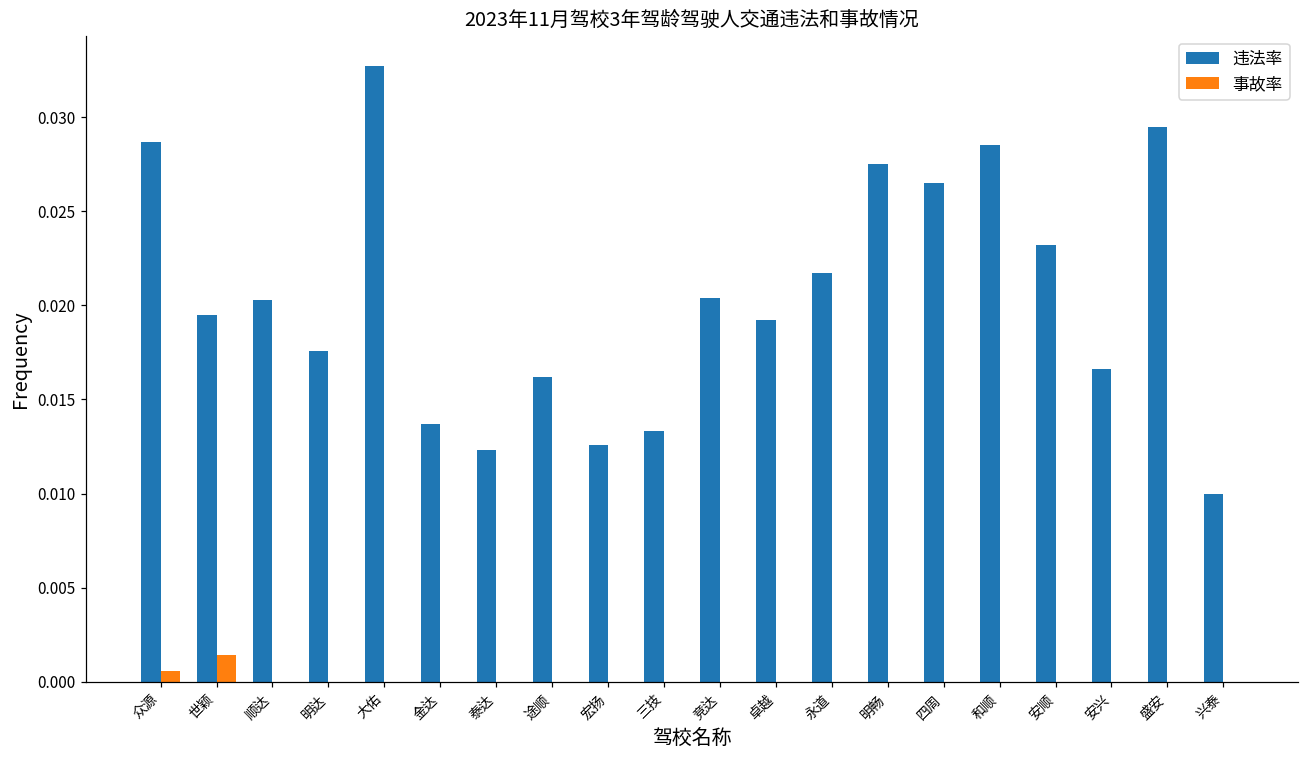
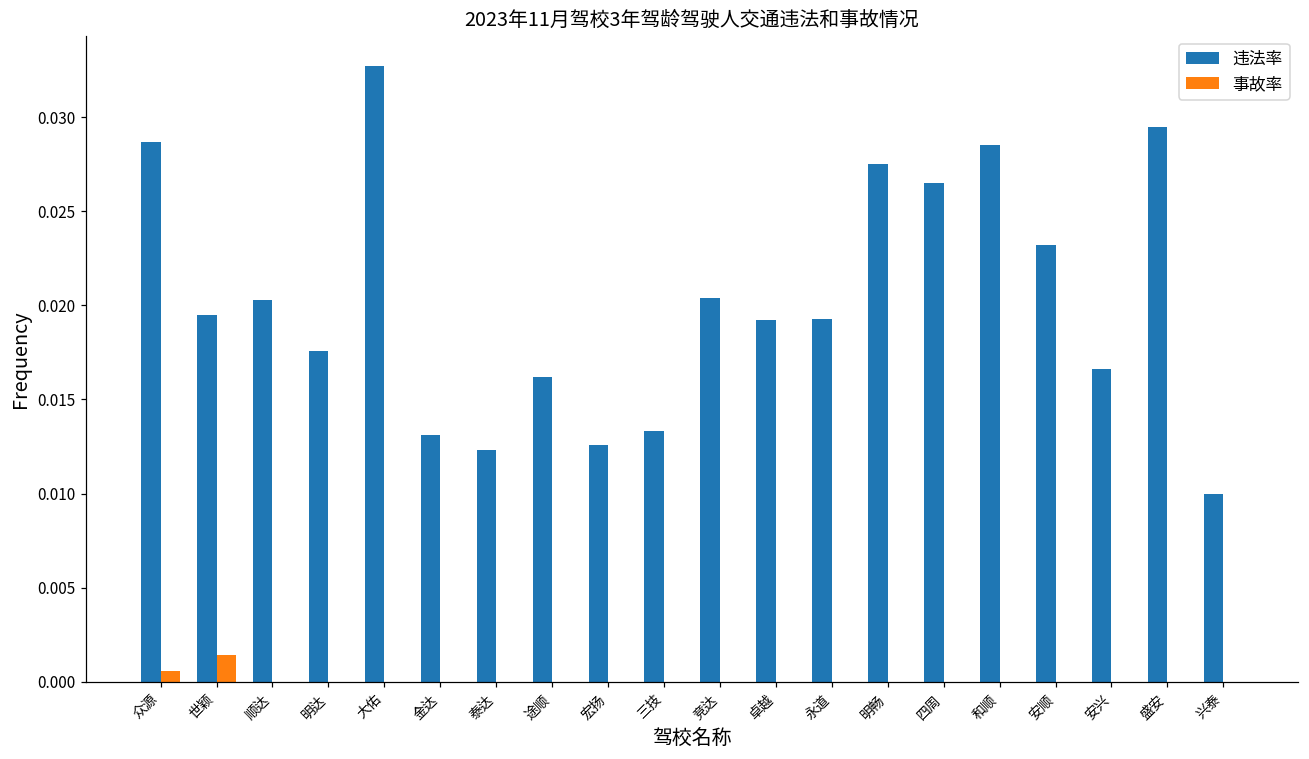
  {
    "违法率": {
      "众源": 0.0287,
      "世颖": 0.0195,
      "顺达": 0.0203,
      "明达": 0.0176,
      "大佑": 0.0327,
-     "金达": 0.0137,
+     "金达": 0.0131,
      "泰达": 0.0123,
      "途顺": 0.0162,
      "宏扬": 0.0126,
      "三技": 0.0133,
      "竞达": 0.0204,
      "卓越": 0.0192,
-     "永道": 0.0217,
+     "永道": 0.0193,
      "明畅": 0.0275,
      "四周": 0.0265,
      "和顺": 0.0285,
      "安顺": 0.0232,
      "安兴": 0.0166,
      "盛安": 0.0295,
      "兴泰": 0.0100
    },
    "事故率": {
      "众源": 0.0006,
      "世颖": 0.0014,
      "顺达": 0.0000,
      "明达": 0.0000,
      "大佑": 0.0000,
      "金达": 0.0000,
      "泰达": 0.0000,
      "途顺": 0.0000,
      "宏扬": 0.0000,
      "三技": 0.0000,
      "竞达": 0.0000,
      "卓越": 0.0000,
      "永道": 0.0000,
      "明畅": 0.0000,
      "四周": 0.0000,
      "和顺": 0.0000,
      "安顺": 0.0000,
      "安兴": 0.0000,
      "盛安": 0.0000,
      "兴泰": 0.0000
    }
  }
